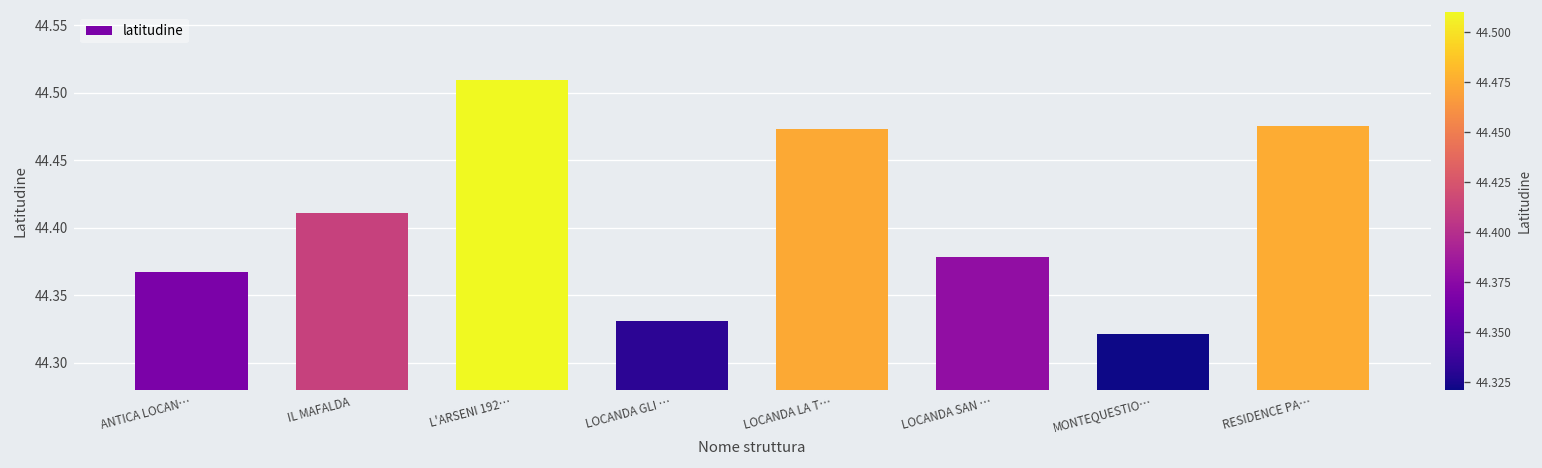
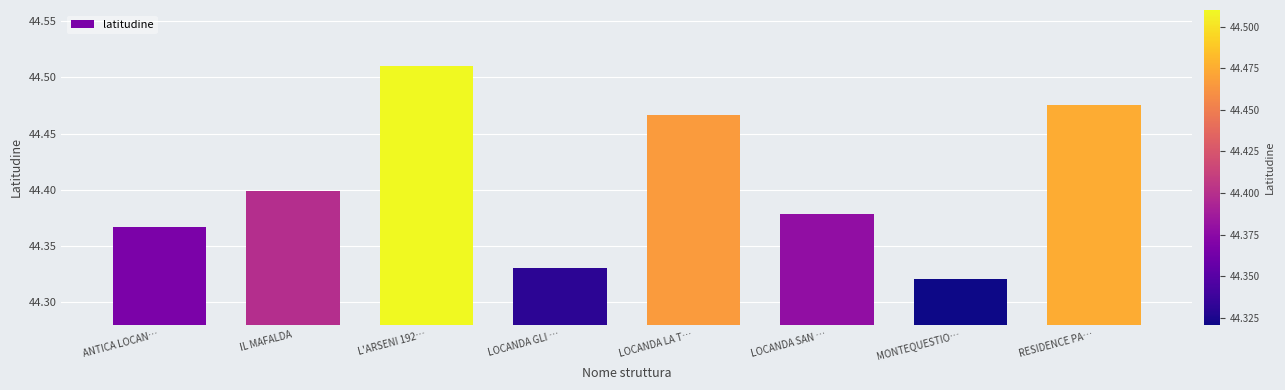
  {
    "ANTICA LOCAN…": 44.367,
-   "IL MAFALDA": 44.411,
+   "IL MAFALDA": 44.399,
    "L'ARSENI 192…": 44.510,
    "LOCANDA GLI …": 44.331,
-   "LOCANDA LA T…": 44.474,
+   "LOCANDA LA T…": 44.466,
    "LOCANDA SAN …": 44.378,
    "MONTEQUESTIO…": 44.321,
    "RESIDENCE PA…": 44.475
  }
